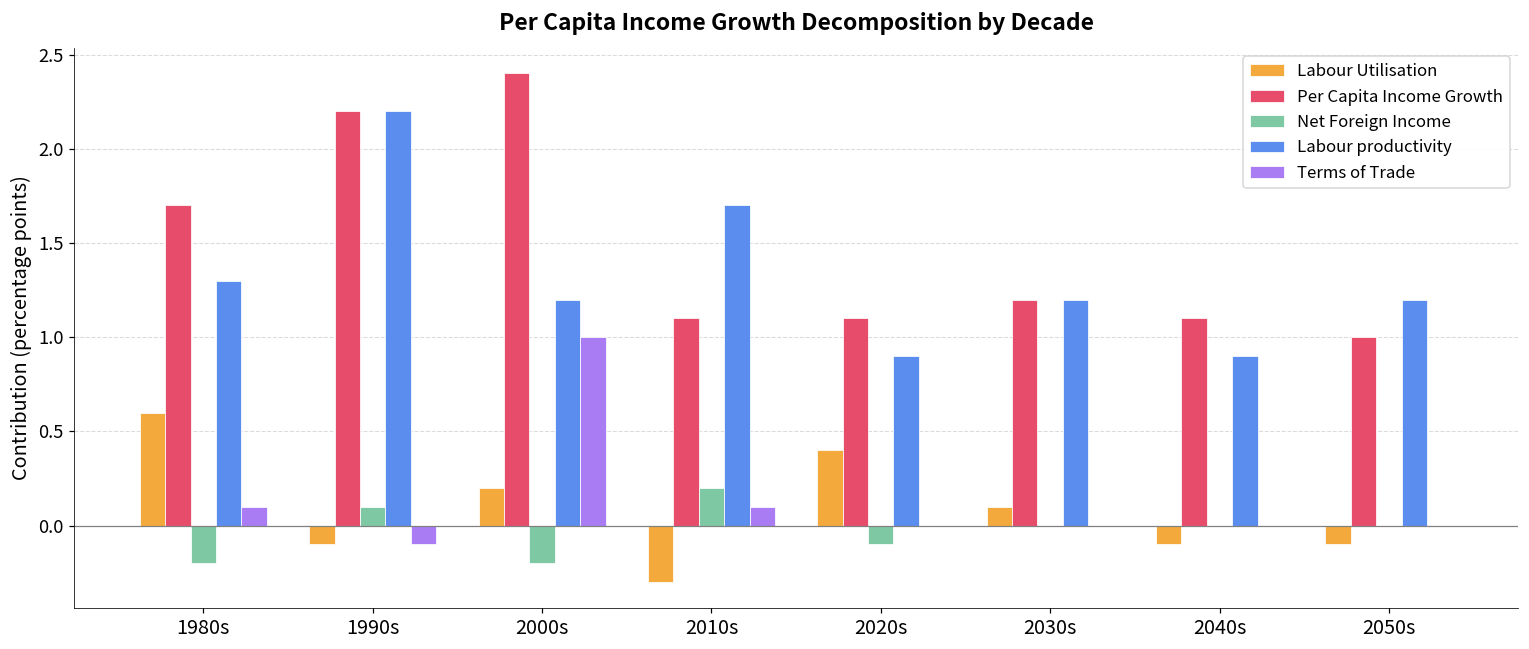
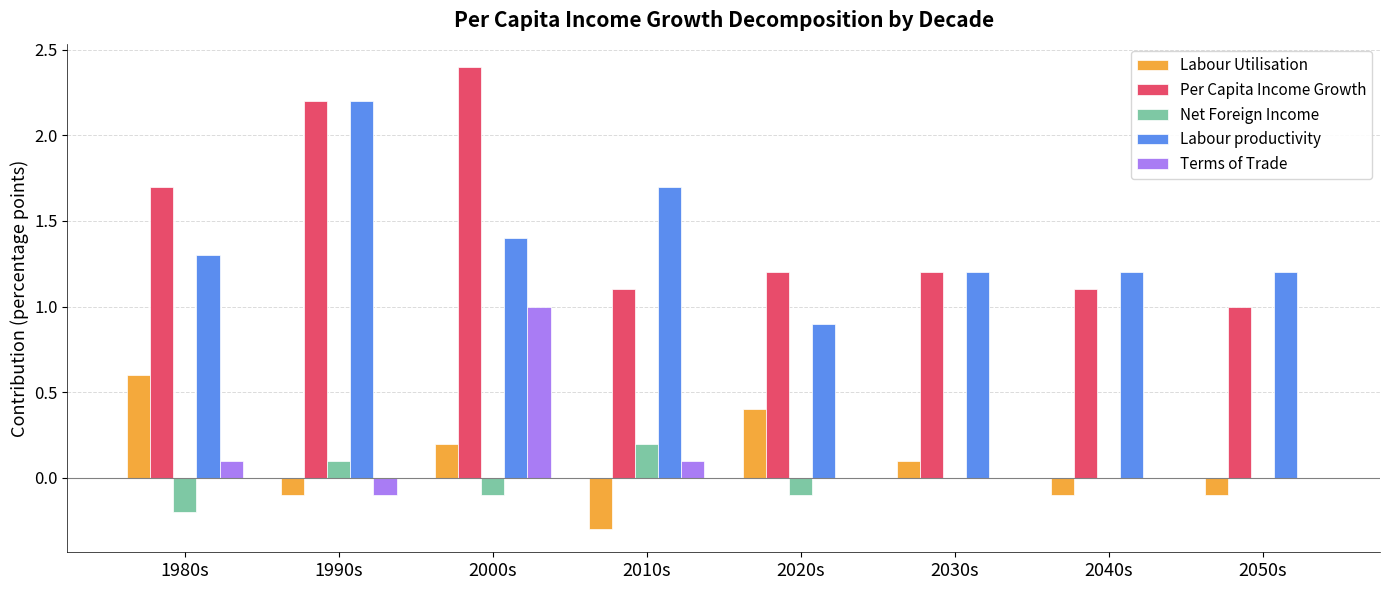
  {
    "Labour Utilisation": {
      "1980s": 0.6,
      "1990s": -0.1,
      "2000s": 0.2,
      "2010s": -0.3,
      "2020s": 0.4,
      "2030s": 0.1,
      "2040s": -0.1,
      "2050s": -0.1
    },
    "Per Capita Income Growth": {
      "1980s": 1.7,
      "1990s": 2.2,
      "2000s": 2.4,
      "2010s": 1.1,
-     "2020s": 1.1,
+     "2020s": 1.2,
      "2030s": 1.2,
      "2040s": 1.1,
      "2050s": 1.0
    },
    "Net Foreign Income": {
      "1980s": -0.2,
      "1990s": 0.1,
-     "2000s": -0.2,
+     "2000s": -0.1,
      "2010s": 0.2,
      "2020s": -0.1,
      "2030s": 0.0,
      "2040s": 0.0,
      "2050s": 0.0
    },
    "Labour productivity": {
      "1980s": 1.3,
      "1990s": 2.2,
-     "2000s": 1.2,
+     "2000s": 1.4,
      "2010s": 1.7,
      "2020s": 0.9,
      "2030s": 1.2,
-     "2040s": 0.9,
+     "2040s": 1.2,
      "2050s": 1.2
    },
    "Terms of Trade": {
      "1980s": 0.1,
      "1990s": -0.1,
      "2000s": 1.0,
      "2010s": 0.1,
      "2020s": 0.0,
      "2030s": 0.0,
      "2040s": 0.0,
      "2050s": 0.0
    }
  }
